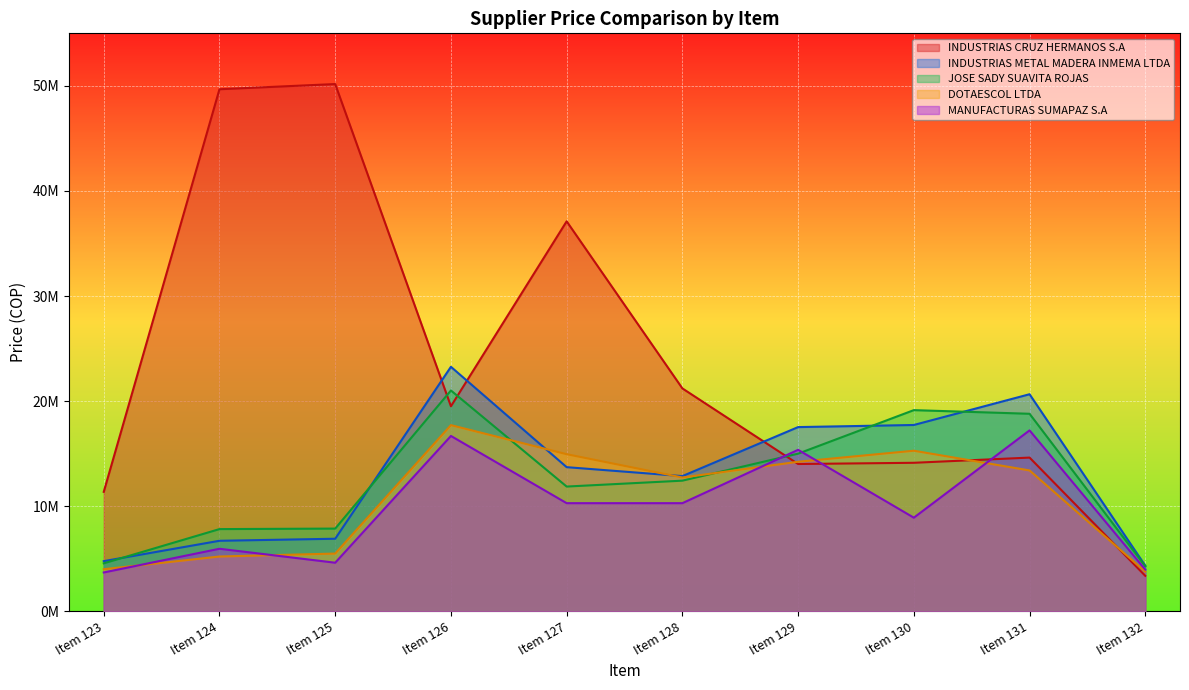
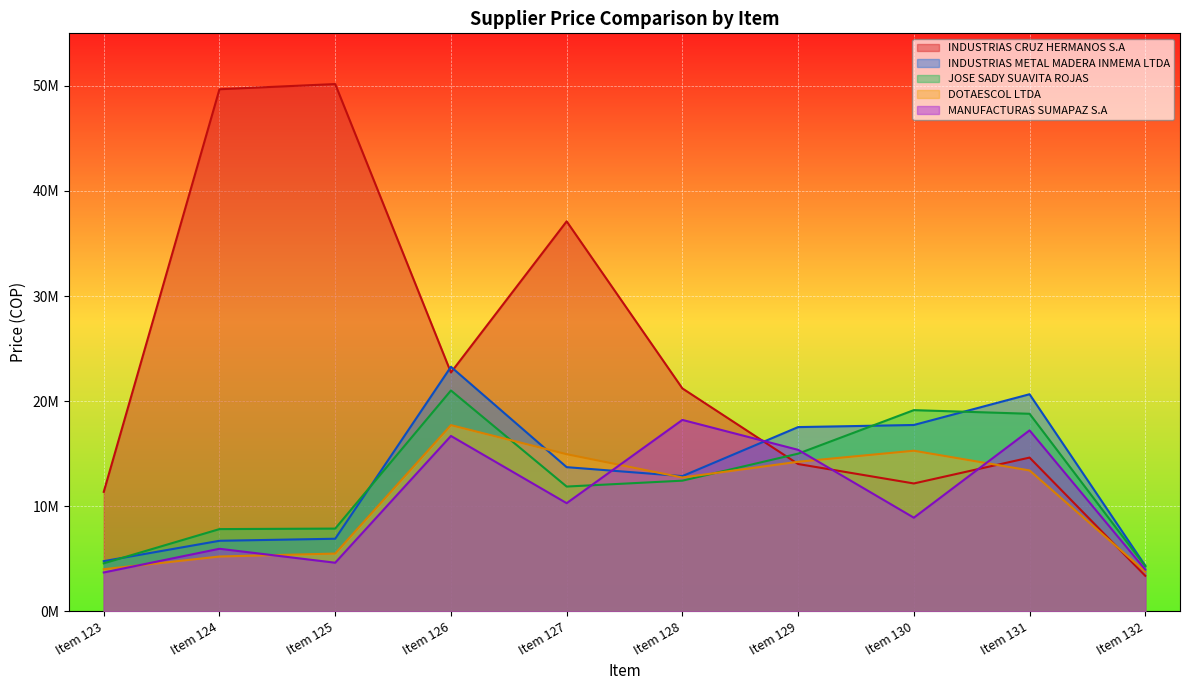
  {
    "INDUSTRIAS CRUZ HERMANOS S.A": {
      "Item 123": 11400000,
      "Item 124": 49700000,
      "Item 125": 50200000,
-     "Item 126": 19500000,
+     "Item 126": 22700000,
      "Item 127": 37100000,
      "Item 128": 21200000,
-     "Item 130": 14100000,
+     "Item 130": 12200000,
      "Item 131": 14600000,
      "Item 132": 3400000
    },
    "INDUSTRIAS METAL MADERA INMEMA LTDA": {
      "Item 124": 6700000,
      "Item 125": 6900000,
      "Item 126": 23300000,
      "Item 127": 13700000,
      "Item 129": 17500000,
      "Item 130": 17700000,
      "Item 131": 20700000
    },
    "JOSE SADY SUAVITA ROJAS": {
      "Item 124": 7800000,
      "Item 125": 7900000,
      "Item 126": 21000000,
      "Item 127": 11900000,
      "Item 128": 12400000,
      "Item 129": 15000000,
      "Item 130": 19100000,
      "Item 131": 18800000
    },
    "DOTAESCOL LTDA": {
      "Item 123": 4000000,
      "Item 124": 5200000,
      "Item 125": 5500000,
      "Item 126": 17700000,
      "Item 127": 14900000,
      "Item 130": 15300000,
      "Item 131": 13400000
    },
    "MANUFACTURAS SUMAPAZ S.A": {
      "Item 123": 3700000,
      "Item 124": 5900000,
      "Item 125": 4600000,
      "Item 126": 16700000,
      "Item 127": 10300000,
-     "Item 128": 10300000,
+     "Item 128": 18200000,
      "Item 129": 15400000,
      "Item 130": 8900000,
      "Item 131": 17200000
    }
  }
